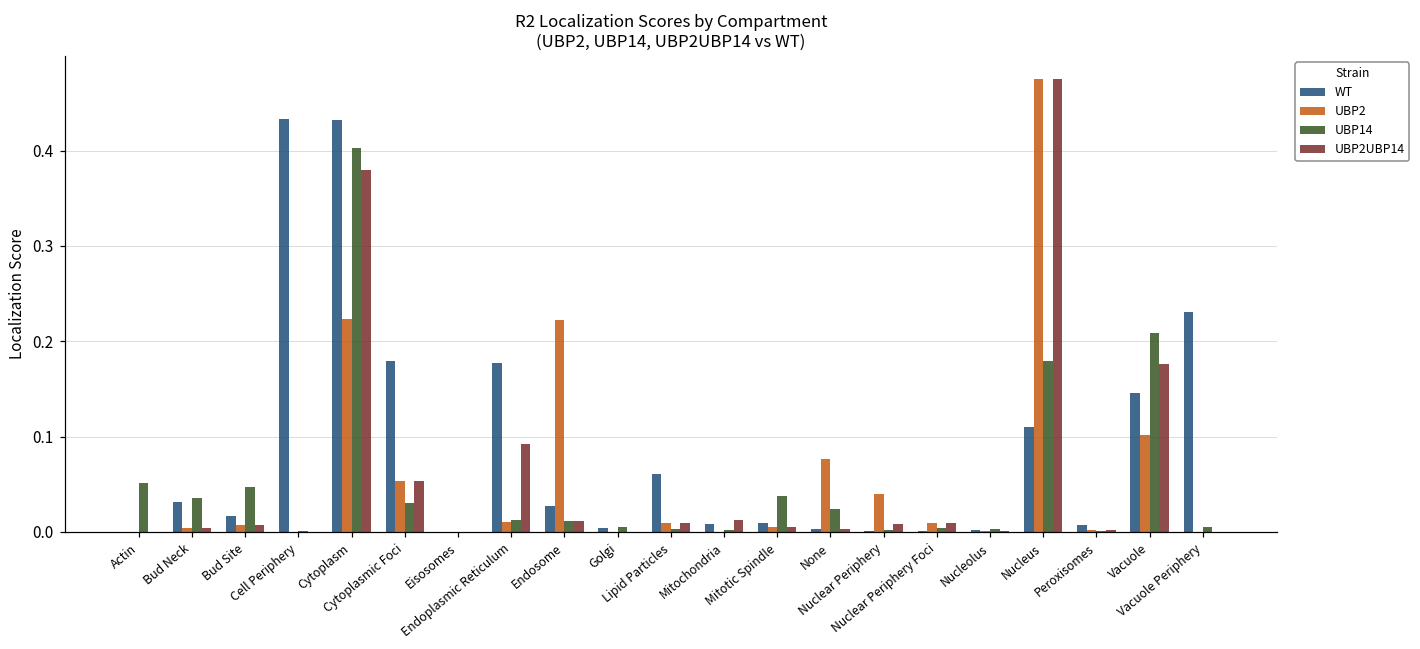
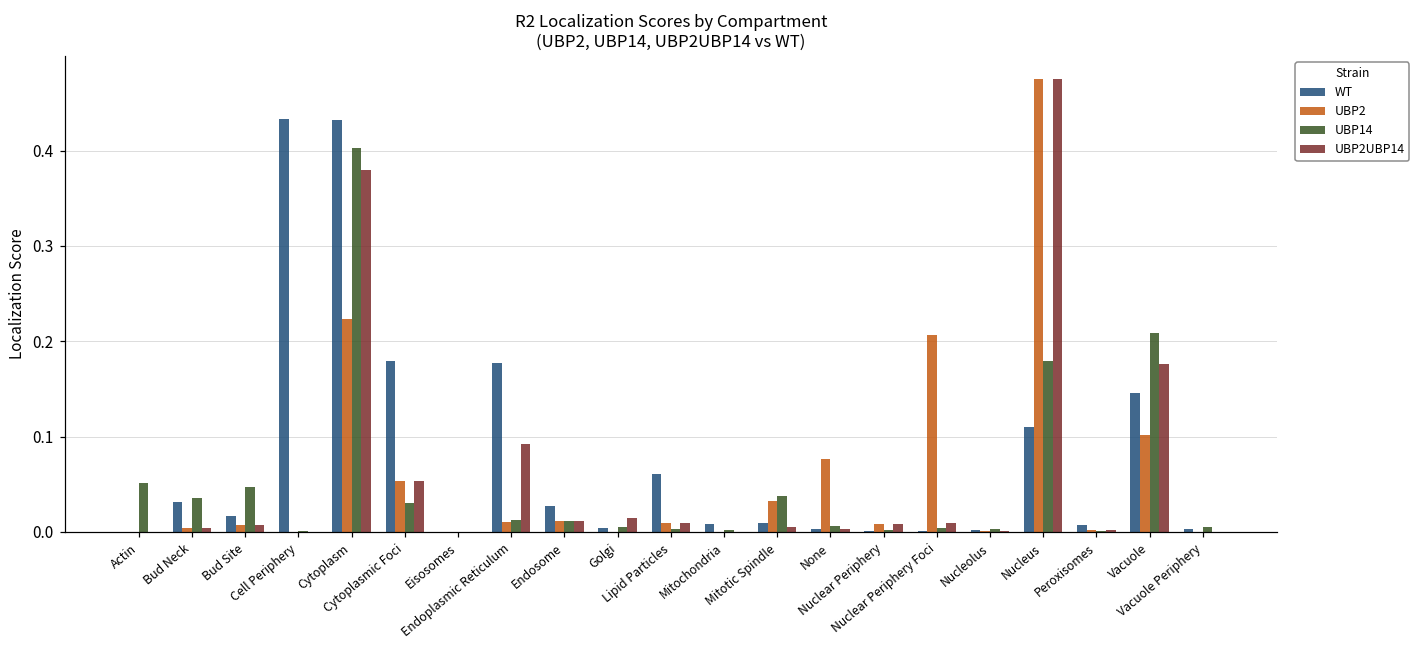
  {
    "WT": {
      "Bud Neck": 0.03,
      "Bud Site": 0.02,
      "Cell Periphery": 0.43,
      "Cytoplasm": 0.43,
      "Cytoplasmic Foci": 0.18,
      "Endoplasmic Reticulum": 0.18,
      "Endosome": 0.03,
      "Golgi": 0.00,
      "Lipid Particles": 0.06,
      "Mitochondria": 0.01,
      "Mitotic Spindle": 0.01,
      "Nucleus": 0.11,
      "Peroxisomes": 0.01,
      "Vacuole": 0.15,
-     "Vacuole Periphery": 0.23
+     "Vacuole Periphery": 0.00
    },
    "UBP2": {
      "Bud Neck": 0.00,
      "Bud Site": 0.01,
      "Cytoplasm": 0.22,
      "Cytoplasmic Foci": 0.05,
      "Endoplasmic Reticulum": 0.01,
-     "Endosome": 0.22,
+     "Endosome": 0.01,
      "Lipid Particles": 0.01,
-     "Mitotic Spindle": 0.00,
+     "Mitotic Spindle": 0.03,
      "None": 0.08,
-     "Nuclear Periphery": 0.04,
-     "Nuclear Periphery Foci": 0.01,
+     "Nuclear Periphery": 0.01,
+     "Nuclear Periphery Foci": 0.21,
      "Nucleus": 0.48,
      "Vacuole": 0.10
    },
    "UBP14": {
      "Actin": 0.05,
      "Bud Neck": 0.04,
      "Bud Site": 0.05,
      "Cytoplasm": 0.40,
      "Cytoplasmic Foci": 0.03,
      "Endoplasmic Reticulum": 0.01,
      "Endosome": 0.01,
      "Golgi": 0.01,
      "Lipid Particles": 0.00,
      "Mitotic Spindle": 0.04,
-     "None": 0.02,
+     "None": 0.01,
      "Nuclear Periphery Foci": 0.00,
      "Nucleolus": 0.00,
      "Nucleus": 0.18,
      "Vacuole": 0.21,
      "Vacuole Periphery": 0.01
    },
    "UBP2UBP14": {
      "Bud Neck": 0.00,
      "Bud Site": 0.01,
      "Cytoplasm": 0.38,
      "Cytoplasmic Foci": 0.05,
      "Endoplasmic Reticulum": 0.09,
      "Endosome": 0.01,
-     "Golgi": 0.00,
+     "Golgi": 0.01,
      "Lipid Particles": 0.01,
-     "Mitochondria": 0.01,
+     "Mitochondria": 0.00,
      "Mitotic Spindle": 0.00,
      "None": 0.00,
      "Nuclear Periphery": 0.01,
      "Nuclear Periphery Foci": 0.01,
      "Nucleus": 0.48,
      "Vacuole": 0.18
    }
  }
